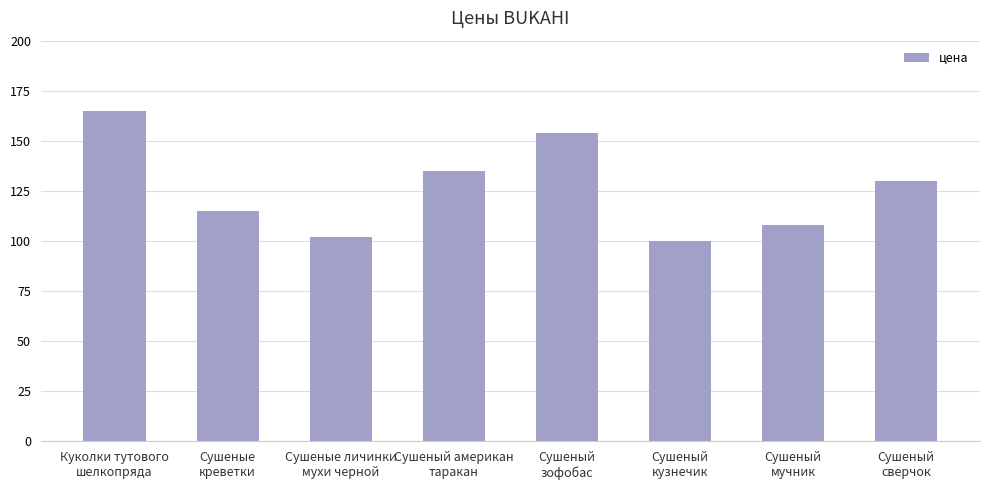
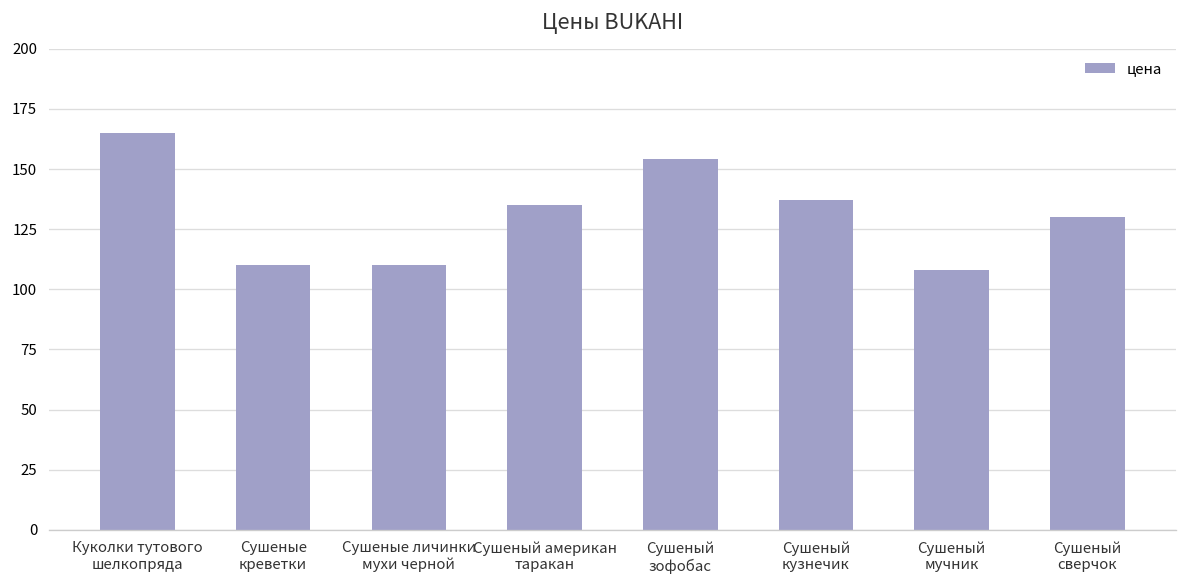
  {
    "Куколки тутового шелкопряда": 165,
-   "Сушеные креветки": 115,
-   "Сушеные личинки мухи черной": 102,
+   "Сушеные креветки": 110,
+   "Сушеные личинки мухи черной": 110,
    "Сушеный американ таракан": 135,
    "Сушеный зофобас": 154,
-   "Сушеный кузнечик": 100,
+   "Сушеный кузнечик": 137,
    "Сушеный мучник": 108,
    "Сушеный сверчок": 130
  }
